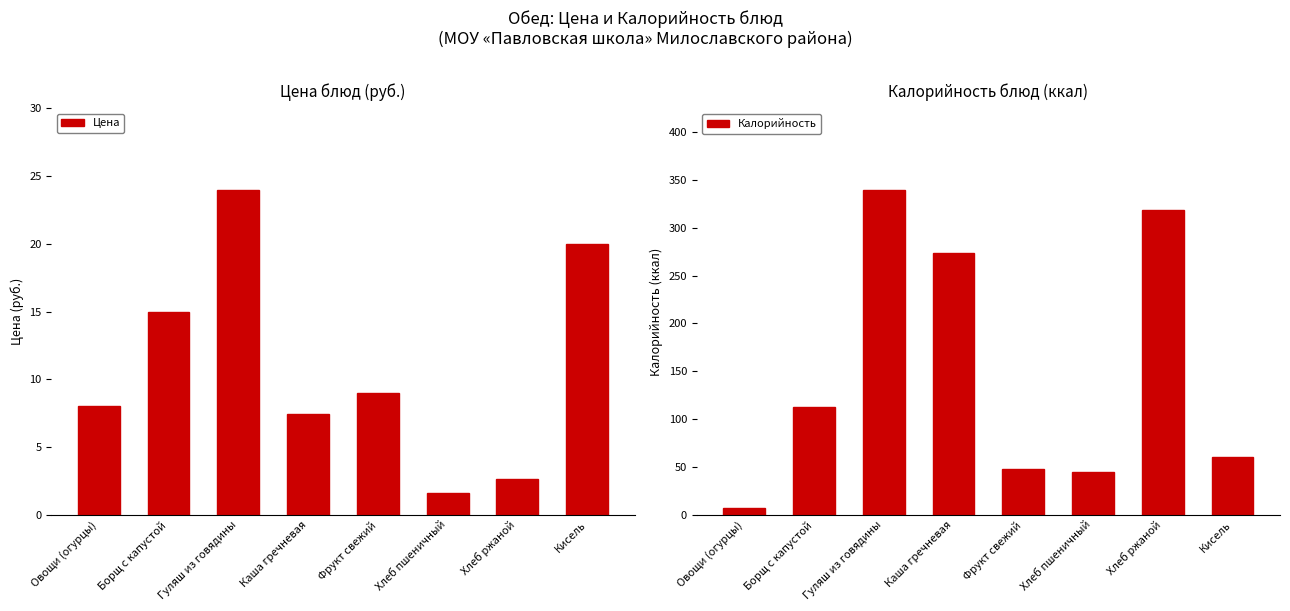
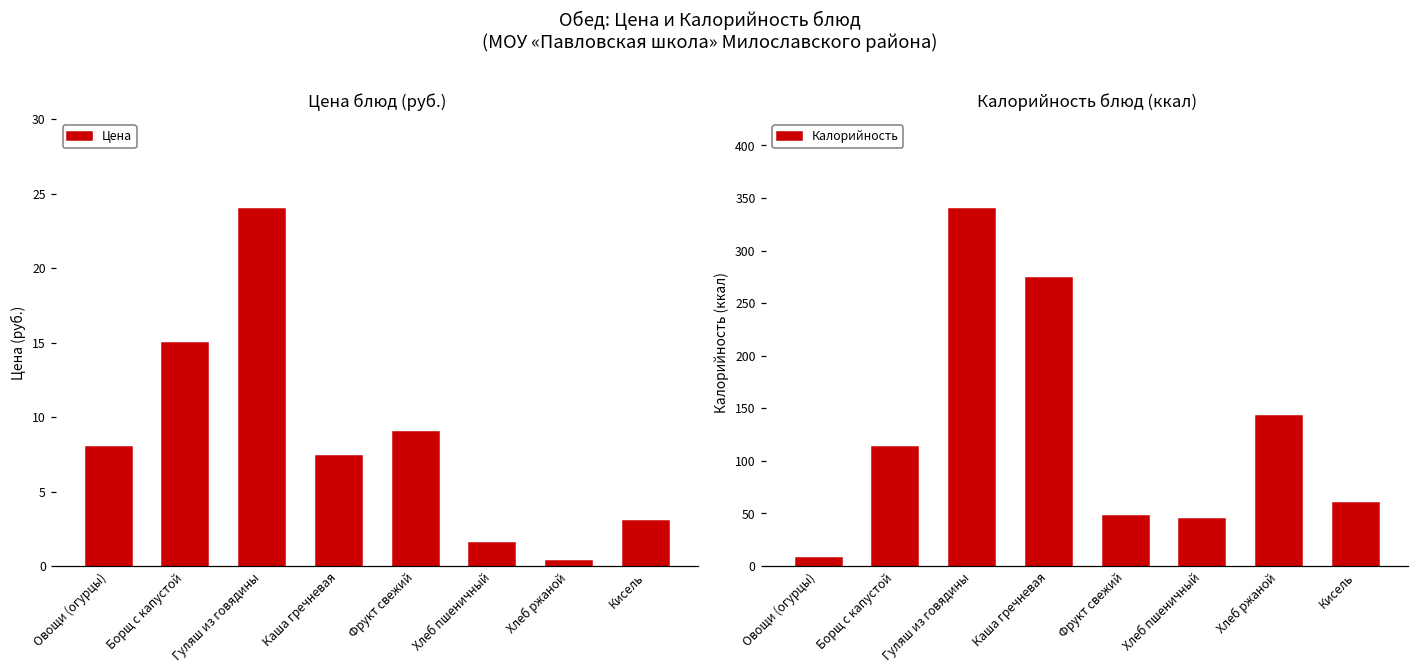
  {
    "Цена блюд (руб.)": {
      "Овощи (огурцы)": 8.0,
      "Борщ с капустой": 15.0,
      "Гуляш из говядины": 24.0,
      "Каша гречневая": 7.4,
      "Фрукт свежий": 9.0,
      "Хлеб пшеничный": 1.6,
-     "Хлеб ржаной": 2.7,
-     "Кисель": 20
+     "Хлеб ржаной": 0.3,
+     "Кисель": 3
    },
    "Калорийность блюд (ккал)": {
      "Овощи (огурцы)": 10,
      "Борщ с капустой": 110,
      "Гуляш из говядины": 340,
      "Каша гречневая": 270,
      "Фрукт свежий": 50,
      "Хлеб пшеничный": 40,
-     "Хлеб ржаной": 320,
+     "Хлеб ржаной": 140,
      "Кисель": 60
    }
  }
